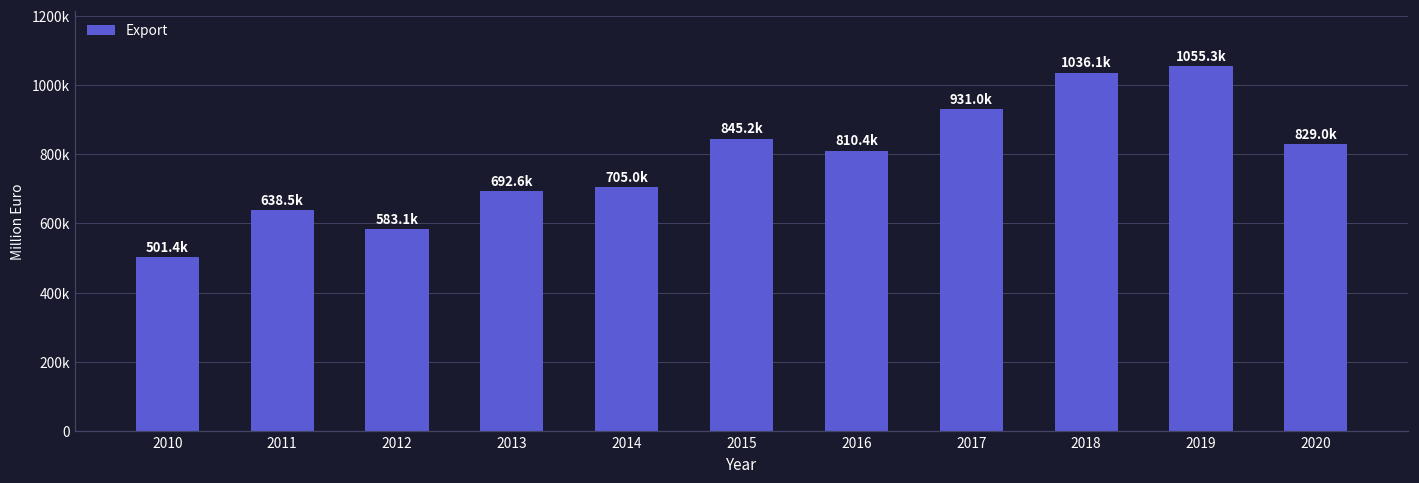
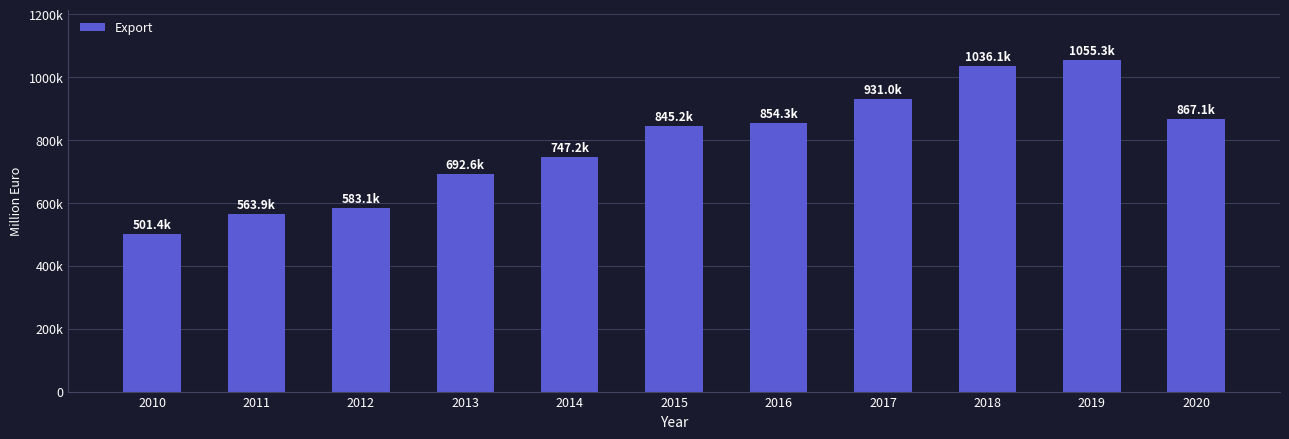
  {
    "2010": "501.4k",
-   "2011": "638.5k",
+   "2011": "563.9k",
    "2012": "583.1k",
    "2013": "692.6k",
-   "2014": "705.0k",
+   "2014": "747.2k",
    "2015": "845.2k",
-   "2016": "810.4k",
+   "2016": "854.3k",
    "2017": "931.0k",
    "2018": "1036.1k",
    "2019": "1055.3k",
-   "2020": "829.0k"
+   "2020": "867.1k"
  }
